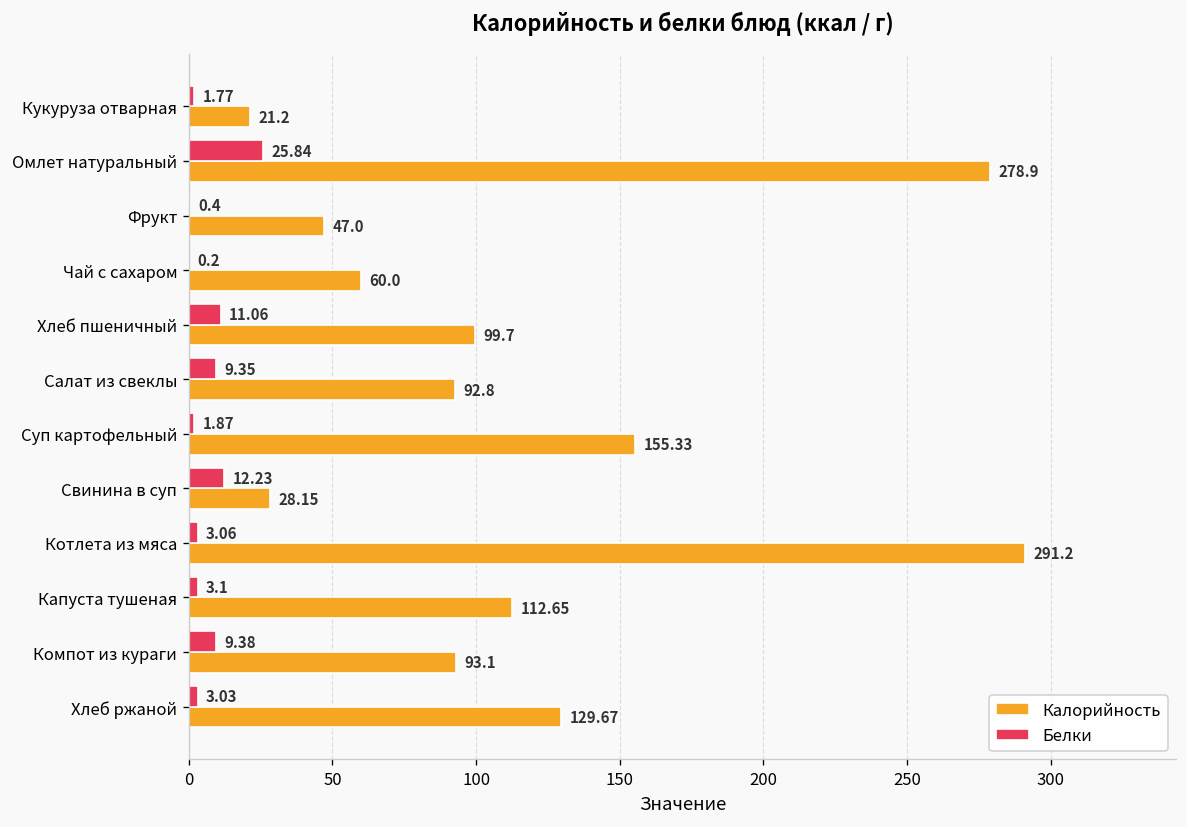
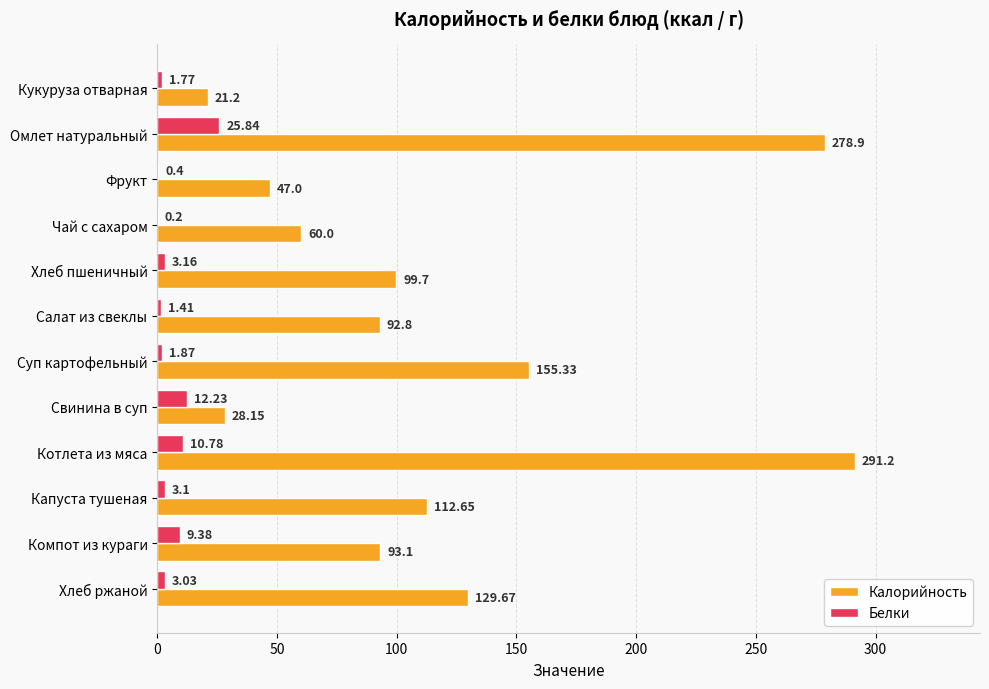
  {
    "Калорийность": {
      "Кукуруза отварная": 21.2,
      "Омлет натуральный": 278.9,
      "Фрукт": 47.0,
      "Чай с сахаром": 60.0,
      "Хлеб пшеничный": 99.7,
      "Салат из свеклы": 92.8,
      "Суп картофельный": 155.33,
      "Свинина в суп": 28.15,
      "Котлета из мяса": 291.2,
      "Капуста тушеная": 112.65,
      "Компот из кураги": 93.1,
      "Хлеб ржаной": 129.67
    },
    "Белки": {
      "Кукуруза отварная": 1.77,
      "Омлет натуральный": 25.84,
      "Фрукт": 0.4,
      "Чай с сахаром": 0.2,
-     "Хлеб пшеничный": 11.06,
-     "Салат из свеклы": 9.35,
+     "Хлеб пшеничный": 3.16,
+     "Салат из свеклы": 1.41,
      "Суп картофельный": 1.87,
      "Свинина в суп": 12.23,
-     "Котлета из мяса": 3.06,
+     "Котлета из мяса": 10.78,
      "Капуста тушеная": 3.1,
      "Компот из кураги": 9.38,
      "Хлеб ржаной": 3.03
    }
  }
